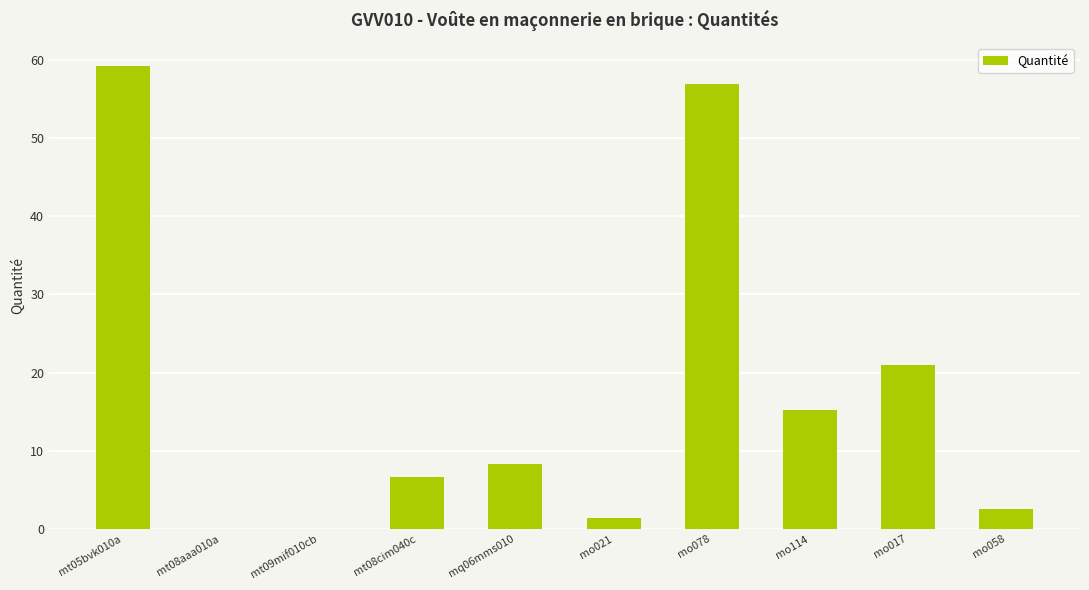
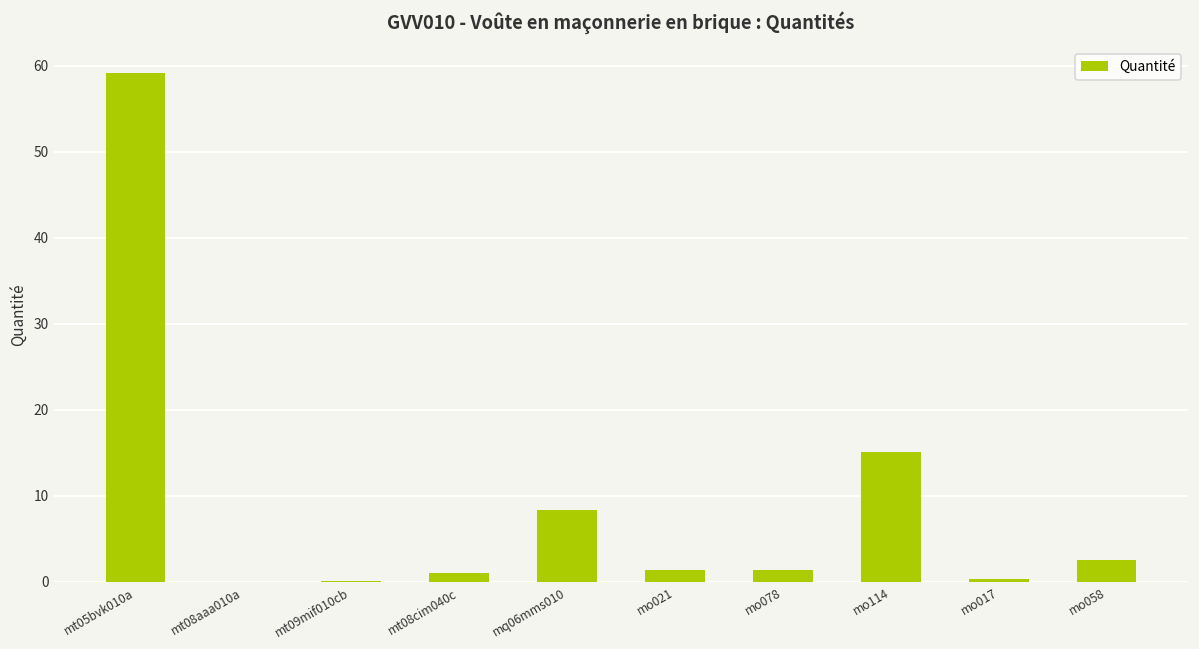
  {
    "mt05bvk010a": 59,
-   "mt08cim040c": 7,
+   "mt08cim040c": 1,
    "mq06mms010": 8,
    "mo021": 1,
-   "mo078": 57,
+   "mo078": 1,
    "mo114": 15,
-   "mo017": 21,
+   "mo017": 0,
    "mo058": 3
  }
